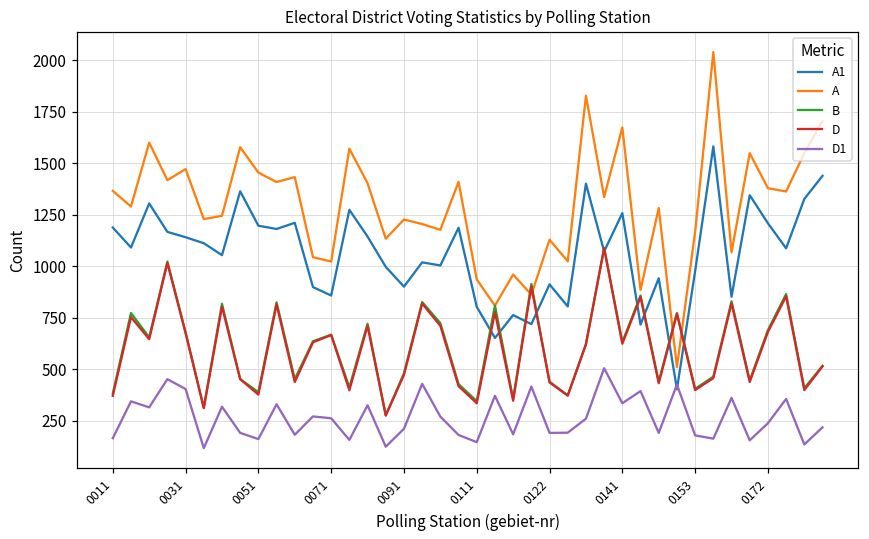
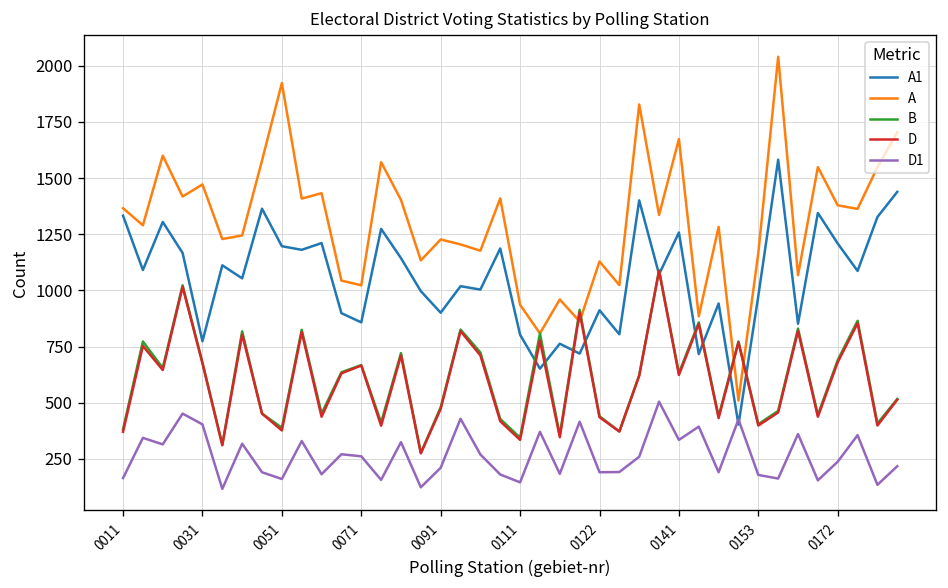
  {
    "A1": {
-     "0011": 1190,
-     "0031": 1140,
+     "0011": 1330,
+     "0031": 770,
      "0051": 1200,
      "0071": 860,
      "0091": 900,
      "0111": 800,
      "0122": 910,
      "0141": 1260,
      "0153": 980,
      "0172": 1210
    },
    "A": {
      "0011": 1370,
      "0031": 1470,
-     "0051": 1460,
+     "0051": 1920,
      "0071": 1020,
      "0091": 1230,
      "0111": 940,
      "0122": 1130,
      "0141": 1670,
      "0153": 1170,
      "0172": 1380
    },
    "D1": {
      "0011": 170,
      "0031": 400,
      "0051": 160,
      "0071": 260,
      "0091": 210,
      "0111": 150,
      "0122": 190,
      "0141": 340,
      "0153": 180,
      "0172": 240
    }
  }
